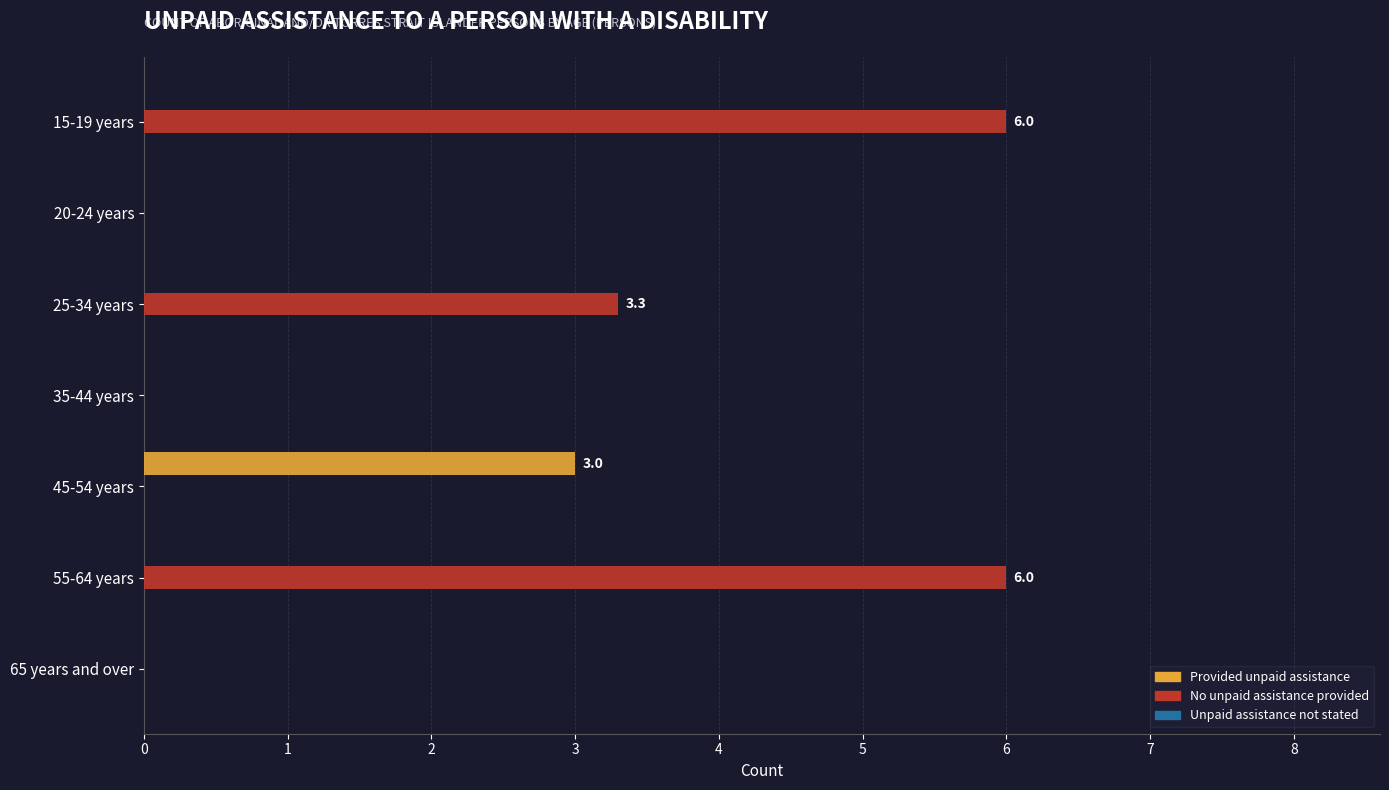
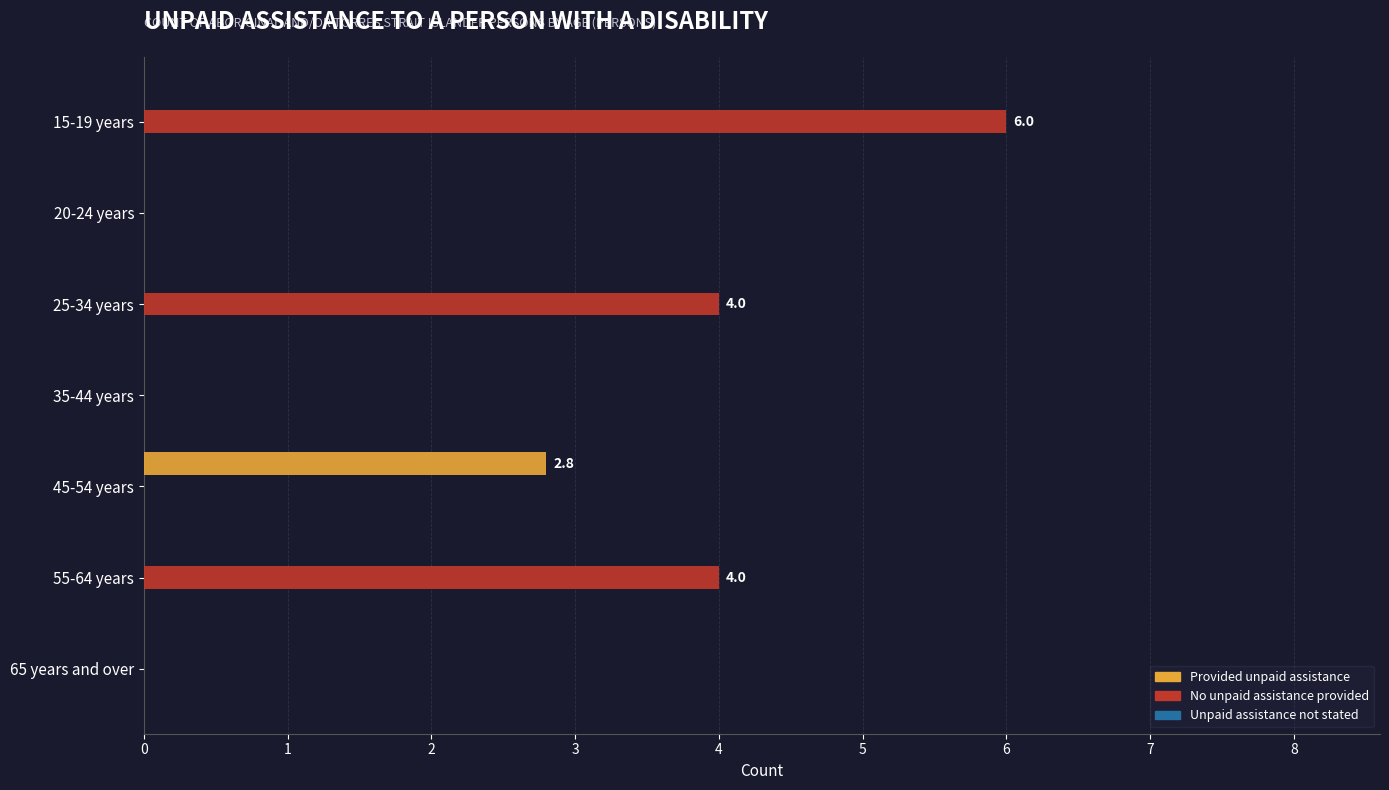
  {
    "Provided unpaid assistance": {
-     "45-54 years": 3.0
+     "45-54 years": 2.8
    },
    "No unpaid assistance provided": {
      "15-19 years": 6.0,
-     "25-34 years": 3.3,
-     "55-64 years": 6.0
+     "25-34 years": 4.0,
+     "55-64 years": 4.0
    },
    "Unpaid assistance not stated": {
      "15-19 years": 0.00,
      "20-24 years": 0.00,
      "25-34 years": 0.00,
      "35-44 years": 0.00,
      "45-54 years": 0.00,
      "55-64 years": 0.00,
      "65 years and over": 0.00
    }
  }
